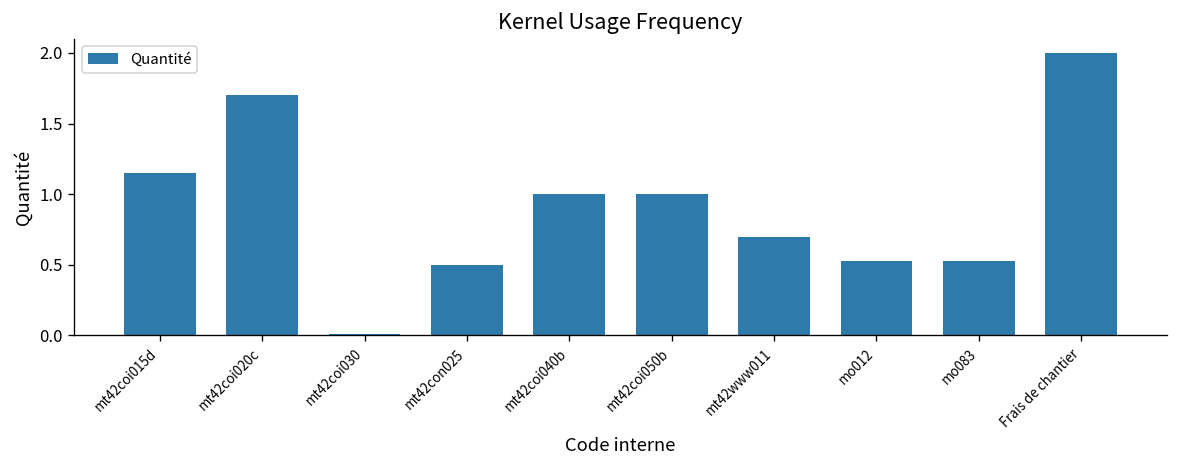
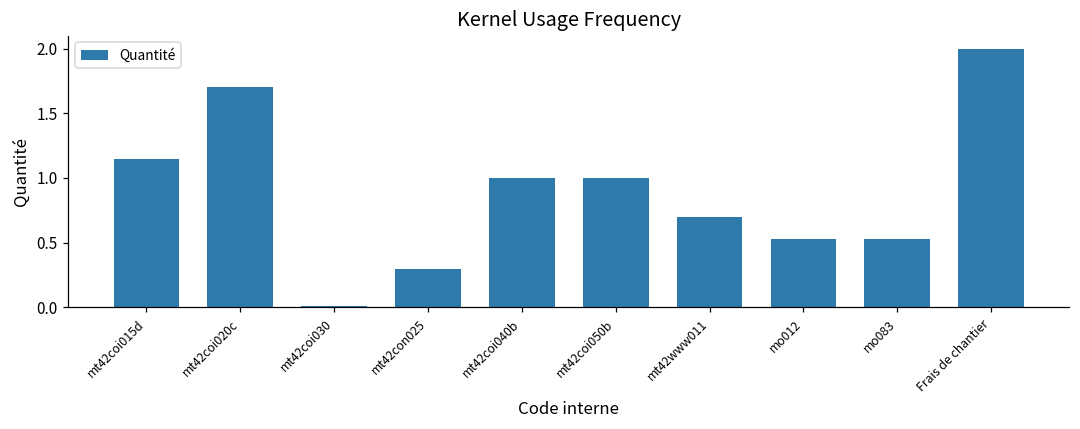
  {
    "mt42coi015d": 1.15,
    "mt42coi020c": 1.7,
-   "mt42con025": 0.5,
+   "mt42con025": 0.3,
    "mt42coi040b": 1.0,
    "mt42coi050b": 1.0,
    "mt42www011": 0.7,
    "mo012": 0.53,
    "mo083": 0.53,
    "Frais de chantier": 2.0
  }
